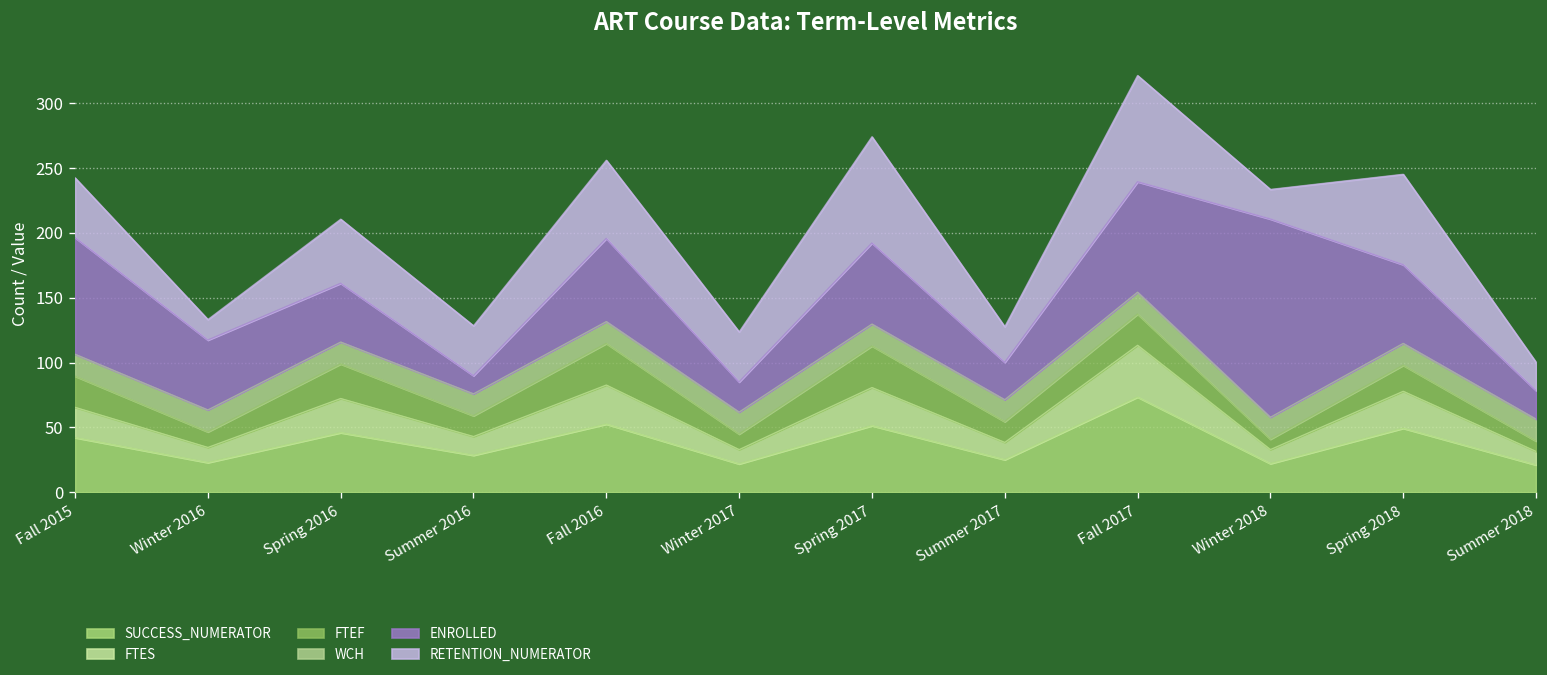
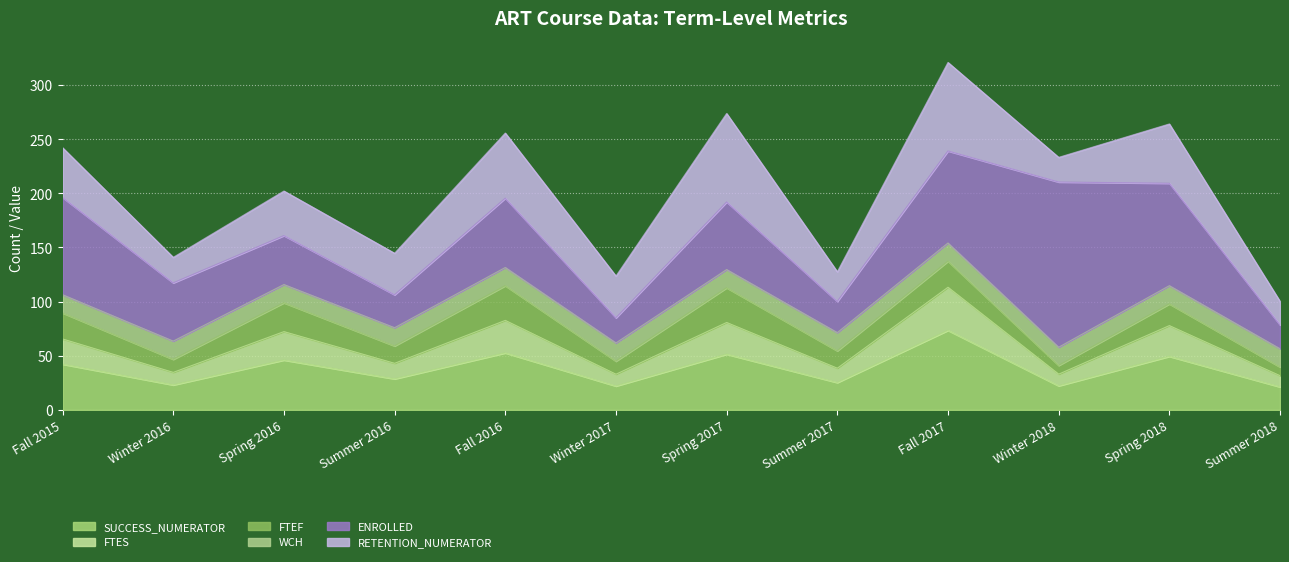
  {
    "ENROLLED": {
      "Fall 2015": 90,
      "Winter 2016": 54,
      "Spring 2016": 45,
-     "Summer 2016": 14,
+     "Summer 2016": 30,
      "Fall 2016": 64,
      "Winter 2017": 23,
      "Spring 2017": 62,
      "Summer 2017": 29,
      "Fall 2017": 85,
      "Winter 2018": 153,
-     "Spring 2018": 61,
+     "Spring 2018": 95,
      "Summer 2018": 22
    },
    "RETENTION_NUMERATOR": {
      "Fall 2015": 46,
-     "Winter 2016": 16,
-     "Spring 2016": 49,
+     "Winter 2016": 24,
+     "Spring 2016": 41,
      "Summer 2016": 38,
      "Fall 2016": 60,
      "Winter 2017": 39,
      "Spring 2017": 82,
      "Summer 2017": 27,
      "Fall 2017": 82,
      "Winter 2018": 23,
-     "Spring 2018": 70,
+     "Spring 2018": 55,
      "Summer 2018": 22
    }
  }
